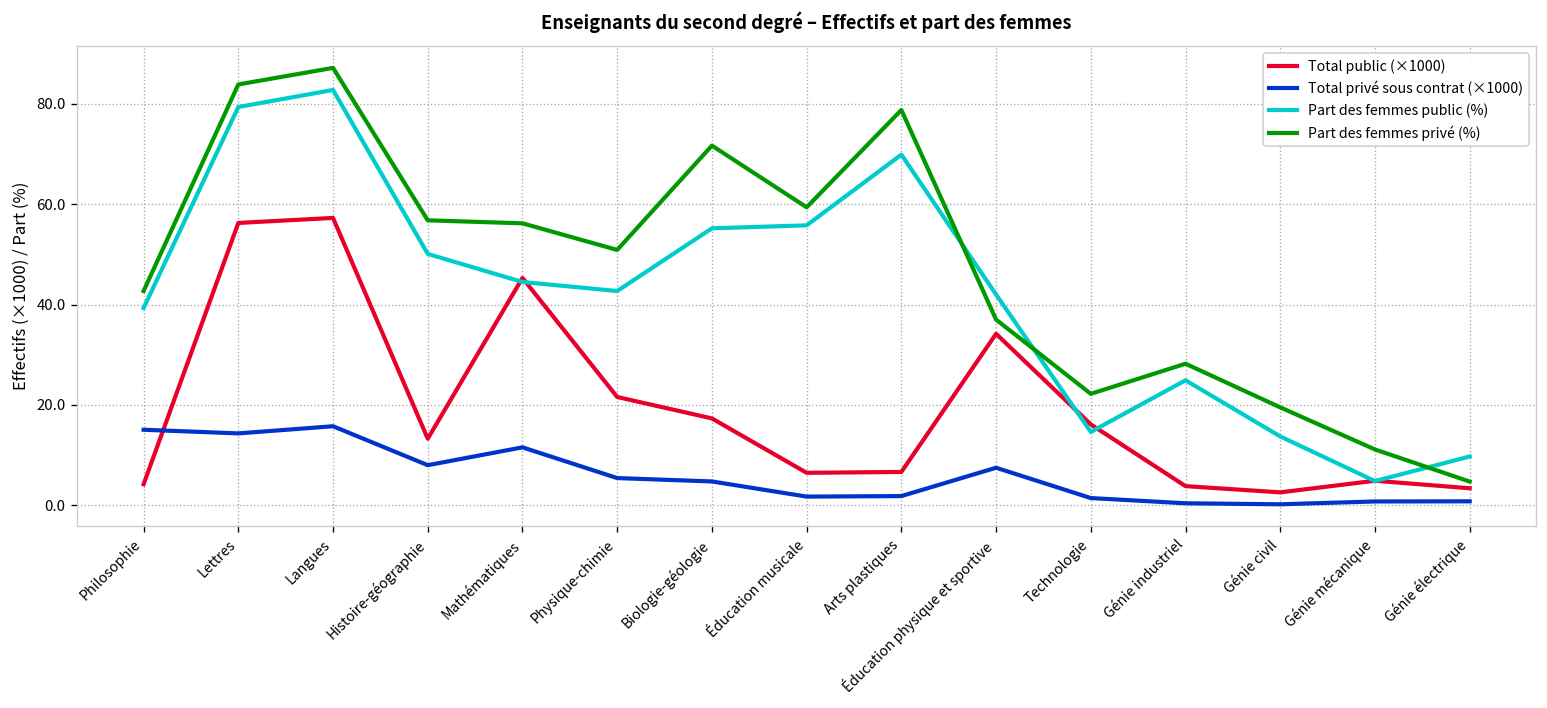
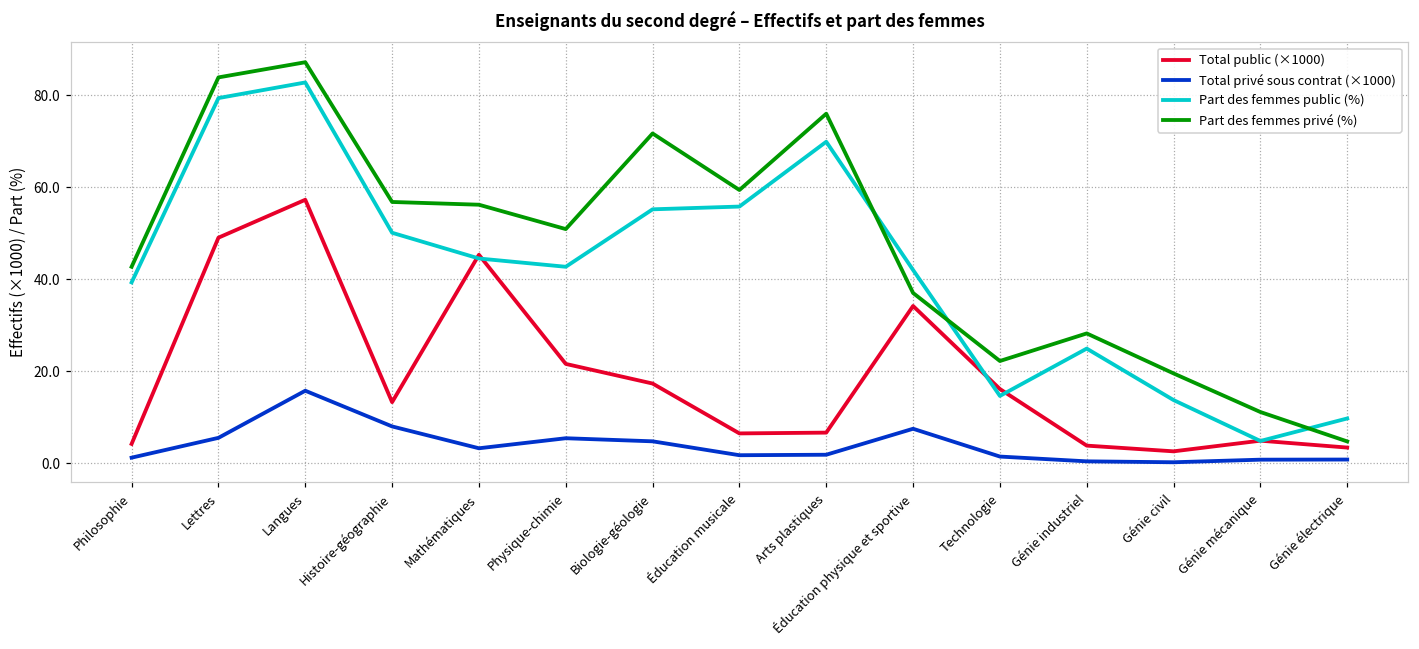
  {
    "Total public (×1000)": {
      "Philosophie": 4,
-     "Lettres": 56,
+     "Lettres": 49,
      "Langues": 57,
      "Histoire-géographie": 13,
      "Mathématiques": 45,
      "Physique-chimie": 22,
      "Biologie-géologie": 17,
      "Éducation musicale": 6,
      "Arts plastiques": 7,
      "Éducation physique et sportive": 34,
      "Technologie": 16,
      "Génie industriel": 4,
      "Génie civil": 3,
      "Génie électrique": 3
    },
    "Total privé sous contrat (×1000)": {
-     "Philosophie": 15,
-     "Lettres": 14,
+     "Philosophie": 1,
+     "Lettres": 5,
      "Langues": 16,
      "Histoire-géographie": 8,
-     "Mathématiques": 12,
+     "Mathématiques": 3,
      "Physique-chimie": 5,
      "Biologie-géologie": 5,
      "Éducation musicale": 2,
      "Arts plastiques": 2,
      "Éducation physique et sportive": 7,
      "Technologie": 1,
      "Génie industriel": 0,
      "Génie civil": 0,
      "Génie mécanique": 1,
      "Génie électrique": 1
    },
    "Part des femmes public (%)": {
      "Philosophie": 39,
      "Lettres": 79,
      "Langues": 83,
      "Histoire-géographie": 50,
      "Mathématiques": 45,
      "Physique-chimie": 43,
      "Biologie-géologie": 55,
      "Éducation musicale": 56,
      "Arts plastiques": 70,
      "Éducation physique et sportive": 42,
      "Technologie": 15,
      "Génie industriel": 25,
      "Génie civil": 14,
      "Génie électrique": 10
    },
    "Part des femmes privé (%)": {
      "Philosophie": 43,
      "Lettres": 84,
      "Langues": 87,
      "Histoire-géographie": 57,
      "Mathématiques": 56,
      "Physique-chimie": 51,
      "Biologie-géologie": 72,
      "Éducation musicale": 59,
-     "Arts plastiques": 79,
+     "Arts plastiques": 76,
      "Éducation physique et sportive": 37,
      "Technologie": 22,
      "Génie industriel": 28,
      "Génie civil": 20,
      "Génie mécanique": 11,
      "Génie électrique": 5
    }
  }
